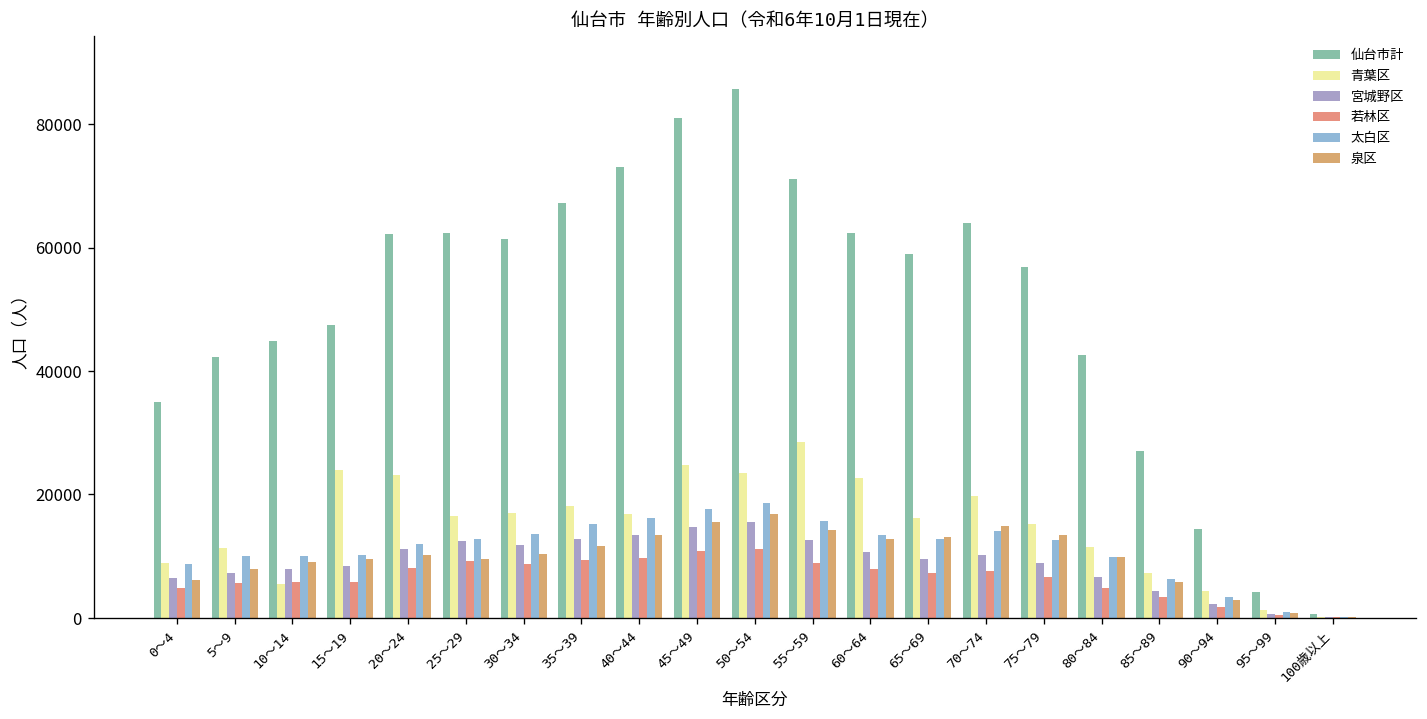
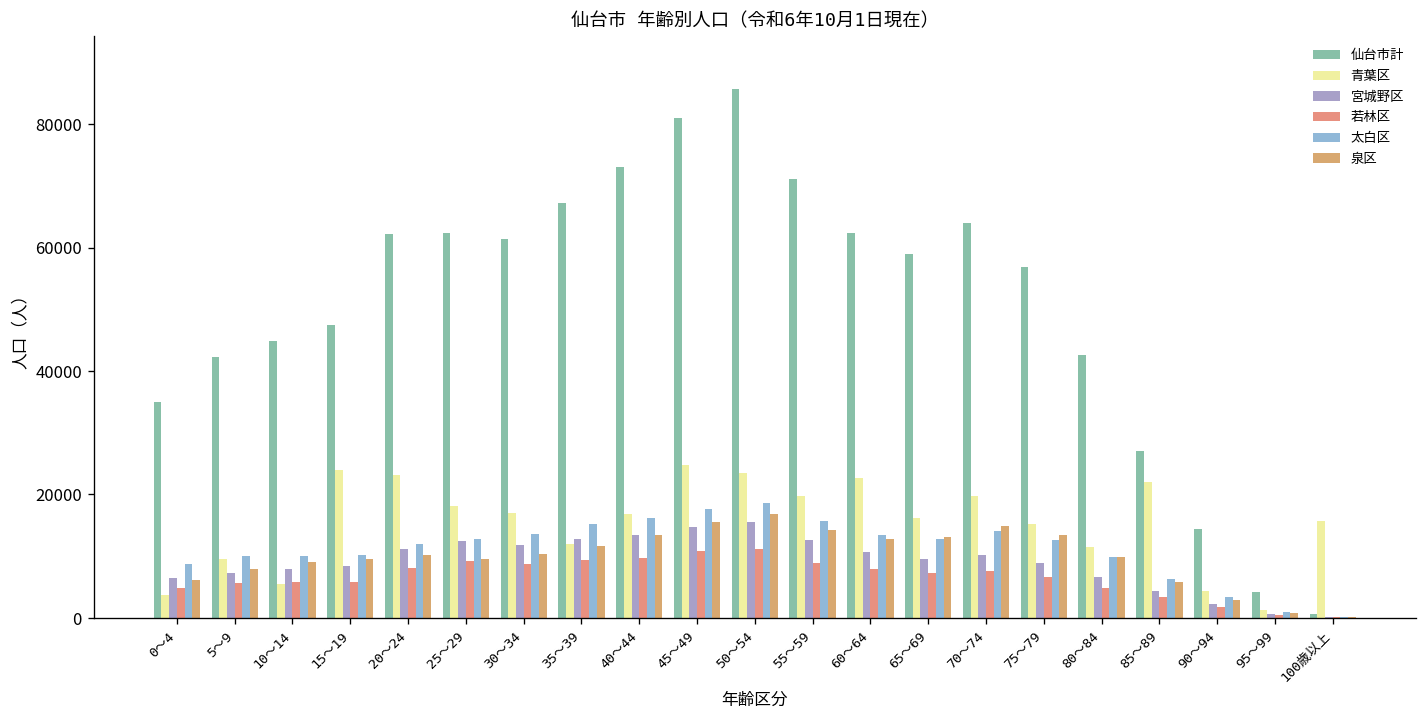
  {
    "青葉区": {
-     "0～4": 9000,
-     "5～9": 11000,
+     "0～4": 4000,
+     "5～9": 9000,
      "10～14": 5000,
      "15～19": 24000,
      "20～24": 23000,
-     "25～29": 16000,
+     "25～29": 18000,
      "30～34": 17000,
-     "35～39": 18000,
+     "35～39": 12000,
      "40～44": 17000,
      "45～49": 25000,
      "50～54": 23000,
-     "55～59": 28000,
+     "55～59": 20000,
      "60～64": 23000,
      "65～69": 16000,
      "70～74": 20000,
      "75～79": 15000,
      "80～84": 11000,
-     "85～89": 7000,
+     "85～89": 22000,
      "90～94": 4000,
      "95～99": 1000,
-     "100歳以上": 0
+     "100歳以上": 16000
    }
  }
